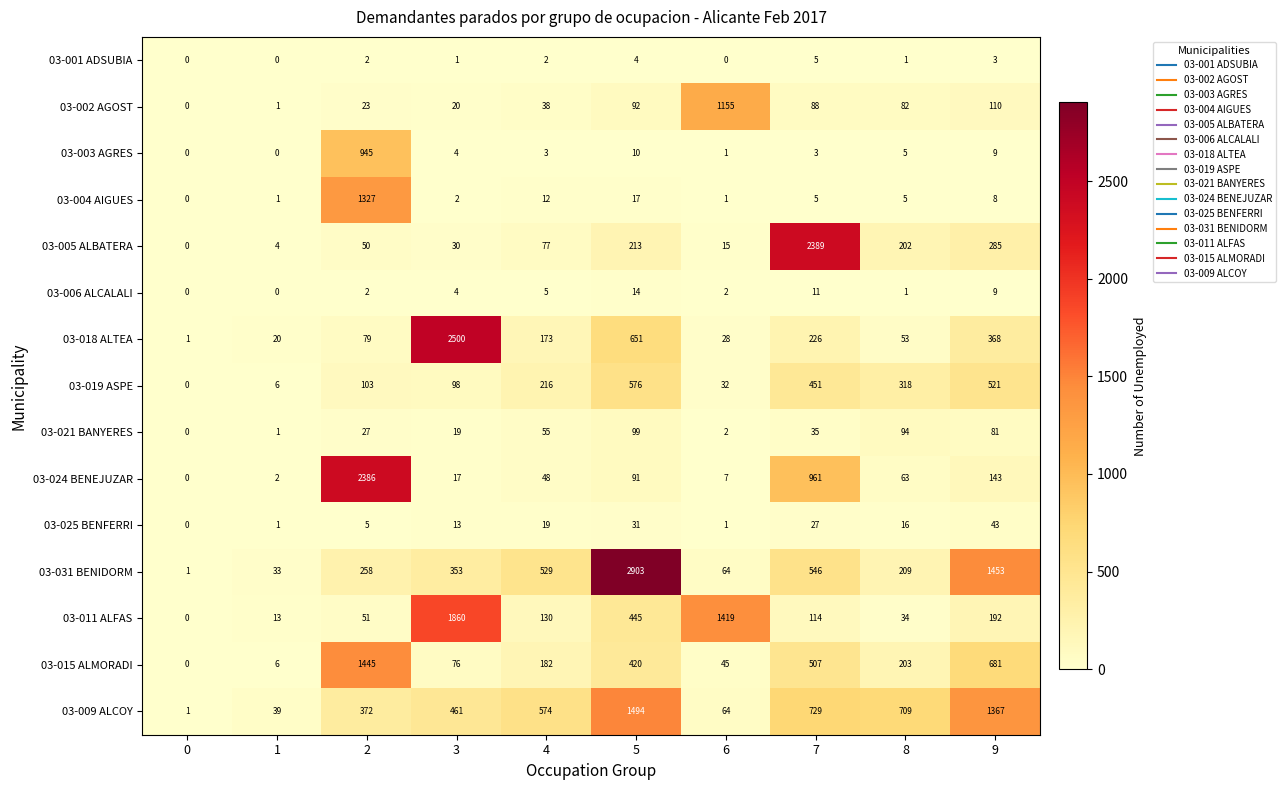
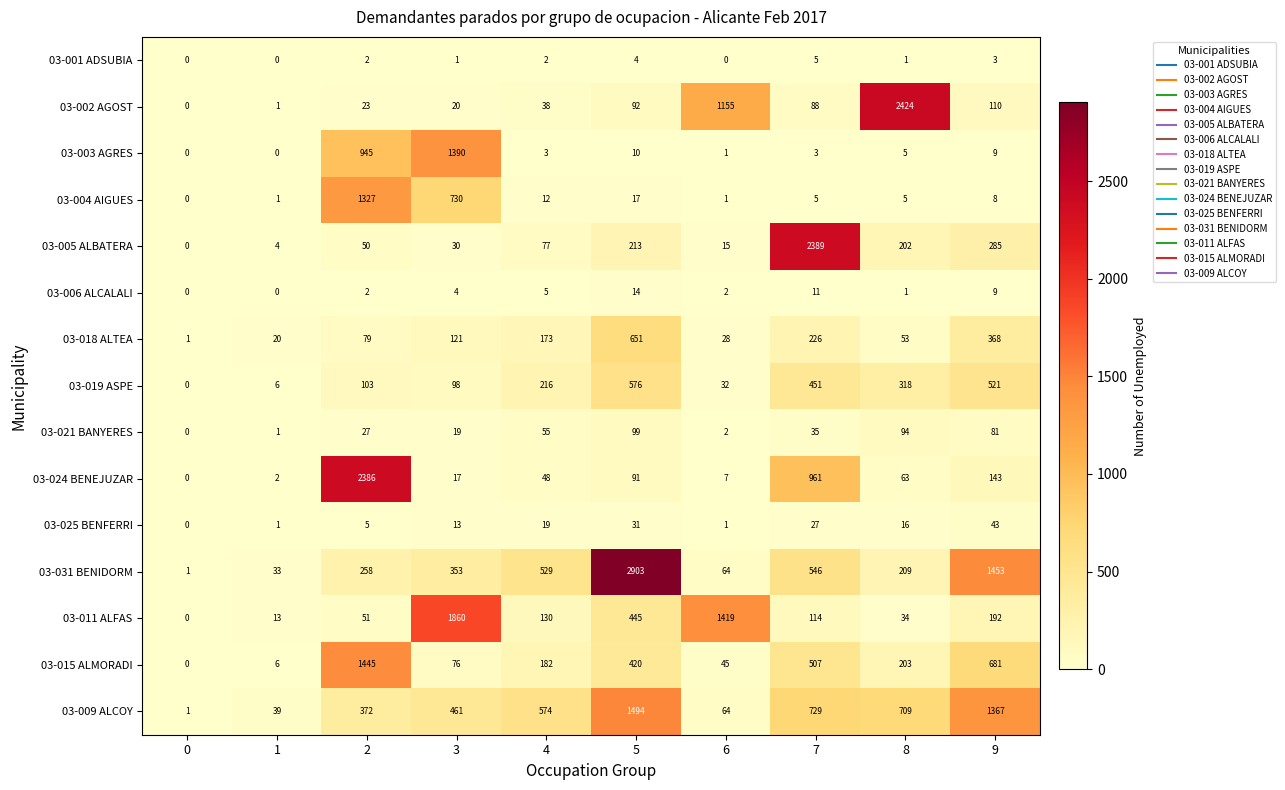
  {
    "03-001 ADSUBIA": {
      "0": 0,
      "1": 0,
      "2": 2,
      "3": 1,
      "4": 2,
      "5": 4,
      "6": 0,
      "7": 5,
      "8": 1,
      "9": 3
    },
    "03-002 AGOST": {
      "0": 0,
      "1": 1,
      "2": 23,
      "3": 20,
      "4": 38,
      "5": 92,
      "6": 1155,
      "7": 88,
-     "8": 82,
+     "8": 2424,
      "9": 110
    },
    "03-003 AGRES": {
      "0": 0,
      "1": 0,
      "2": 945,
-     "3": 4,
+     "3": 1390,
      "4": 3,
      "5": 10,
      "6": 1,
      "7": 3,
      "8": 5,
      "9": 9
    },
    "03-004 AIGUES": {
      "0": 0,
      "1": 1,
      "2": 1327,
-     "3": 2,
+     "3": 730,
      "4": 12,
      "5": 17,
      "6": 1,
      "7": 5,
      "8": 5,
      "9": 8
    },
    "03-005 ALBATERA": {
      "0": 0,
      "1": 4,
      "2": 50,
      "3": 30,
      "4": 77,
      "5": 213,
      "6": 15,
      "7": 2389,
      "8": 202,
      "9": 285
    },
    "03-006 ALCALALI": {
      "0": 0,
      "1": 0,
      "2": 2,
      "3": 4,
      "4": 5,
      "5": 14,
      "6": 2,
      "7": 11,
      "8": 1,
      "9": 9
    },
    "03-018 ALTEA": {
      "0": 1,
      "1": 20,
      "2": 79,
-     "3": 2500,
+     "3": 121,
      "4": 173,
      "5": 651,
      "6": 28,
      "7": 226,
      "8": 53,
      "9": 368
    },
    "03-019 ASPE": {
      "0": 0,
      "1": 6,
      "2": 103,
      "3": 98,
      "4": 216,
      "5": 576,
      "6": 32,
      "7": 451,
      "8": 318,
      "9": 521
    },
    "03-021 BANYERES": {
      "0": 0,
      "1": 1,
      "2": 27,
      "3": 19,
      "4": 55,
      "5": 99,
      "6": 2,
      "7": 35,
      "8": 94,
      "9": 81
    },
    "03-024 BENEJUZAR": {
      "0": 0,
      "1": 2,
      "2": 2386,
      "3": 17,
      "4": 48,
      "5": 91,
      "6": 7,
      "7": 961,
      "8": 63,
      "9": 143
    },
    "03-025 BENFERRI": {
      "0": 0,
      "1": 1,
      "2": 5,
      "3": 13,
      "4": 19,
      "5": 31,
      "6": 1,
      "7": 27,
      "8": 16,
      "9": 43
    },
    "03-031 BENIDORM": {
      "0": 1,
      "1": 33,
      "2": 258,
      "3": 353,
      "4": 529,
      "5": 2903,
      "6": 64,
      "7": 546,
      "8": 209,
      "9": 1453
    },
    "03-011 ALFAS": {
      "0": 0,
      "1": 13,
      "2": 51,
      "3": 1860,
      "4": 130,
      "5": 445,
      "6": 1419,
      "7": 114,
      "8": 34,
      "9": 192
    },
    "03-015 ALMORADI": {
      "0": 0,
      "1": 6,
      "2": 1445,
      "3": 76,
      "4": 182,
      "5": 420,
      "6": 45,
      "7": 507,
      "8": 203,
      "9": 681
    },
    "03-009 ALCOY": {
      "0": 1,
      "1": 39,
      "2": 372,
      "3": 461,
      "4": 574,
      "5": 1494,
      "6": 64,
      "7": 729,
      "8": 709,
      "9": 1367
    }
  }
